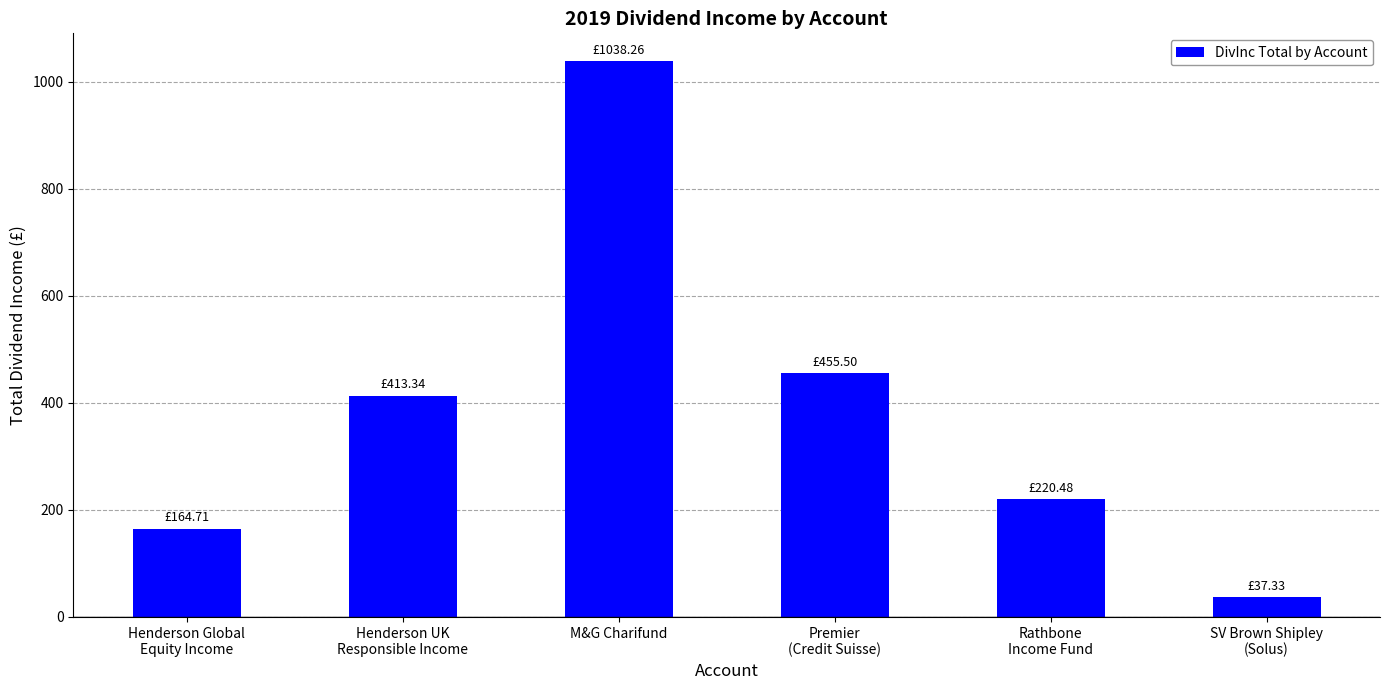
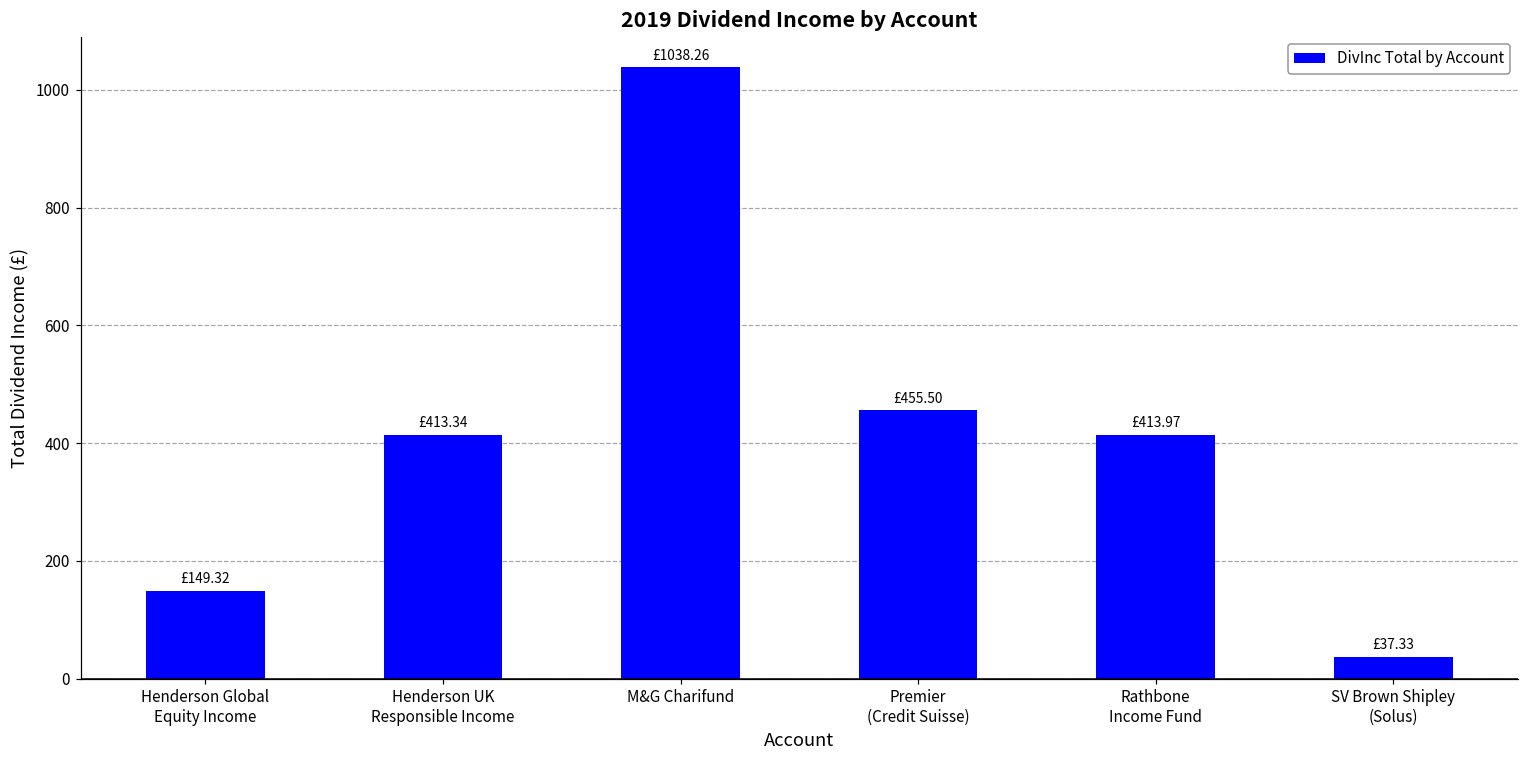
  {
-   "Henderson Global Equity Income": "£164.71",
+   "Henderson Global Equity Income": "£149.32",
    "Henderson UK Responsible Income": "£413.34",
    "M&G Charifund": "£1038.26",
    "Premier (Credit Suisse)": "£455.50",
-   "Rathbone Income Fund": "£220.48",
+   "Rathbone Income Fund": "£413.97",
    "SV Brown Shipley (Solus)": "£37.33"
  }
